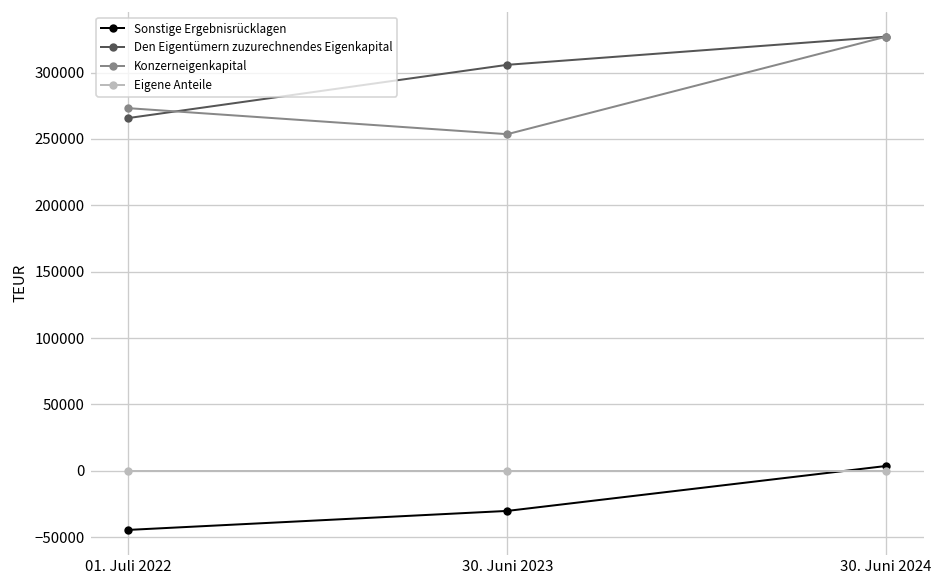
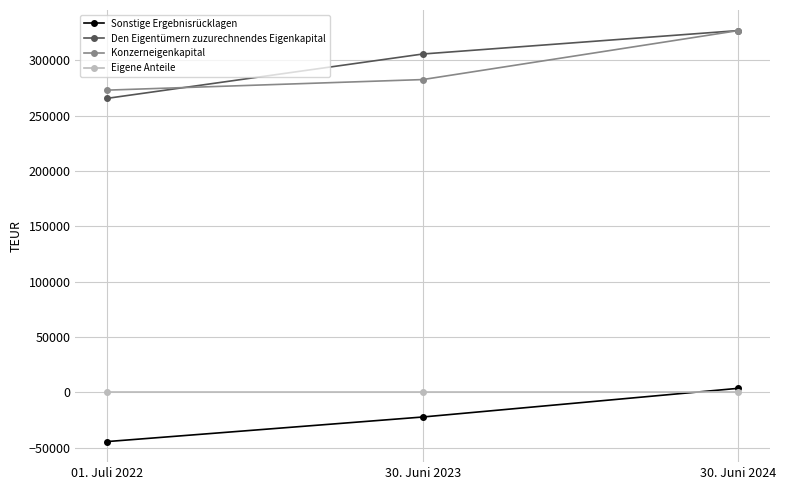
  {
    "Sonstige Ergebnisrücklagen": {
      "01. Juli 2022": -44000,
-     "30. Juni 2023": -30000,
+     "30. Juni 2023": -22000,
      "30. Juni 2024": 4000
    },
    "Den Eigentümern zuzurechnendes Eigenkapital": {
      "01. Juli 2022": 266000,
      "30. Juni 2023": 306000
    },
    "Konzerneigenkapital": {
      "01. Juli 2022": 273000,
-     "30. Juni 2023": 254000
+     "30. Juni 2023": 283000
    },
    "Eigene Anteile": {
      "01. Juli 2022": 0,
      "30. Juni 2023": 0,
      "30. Juni 2024": 0
    }
  }
